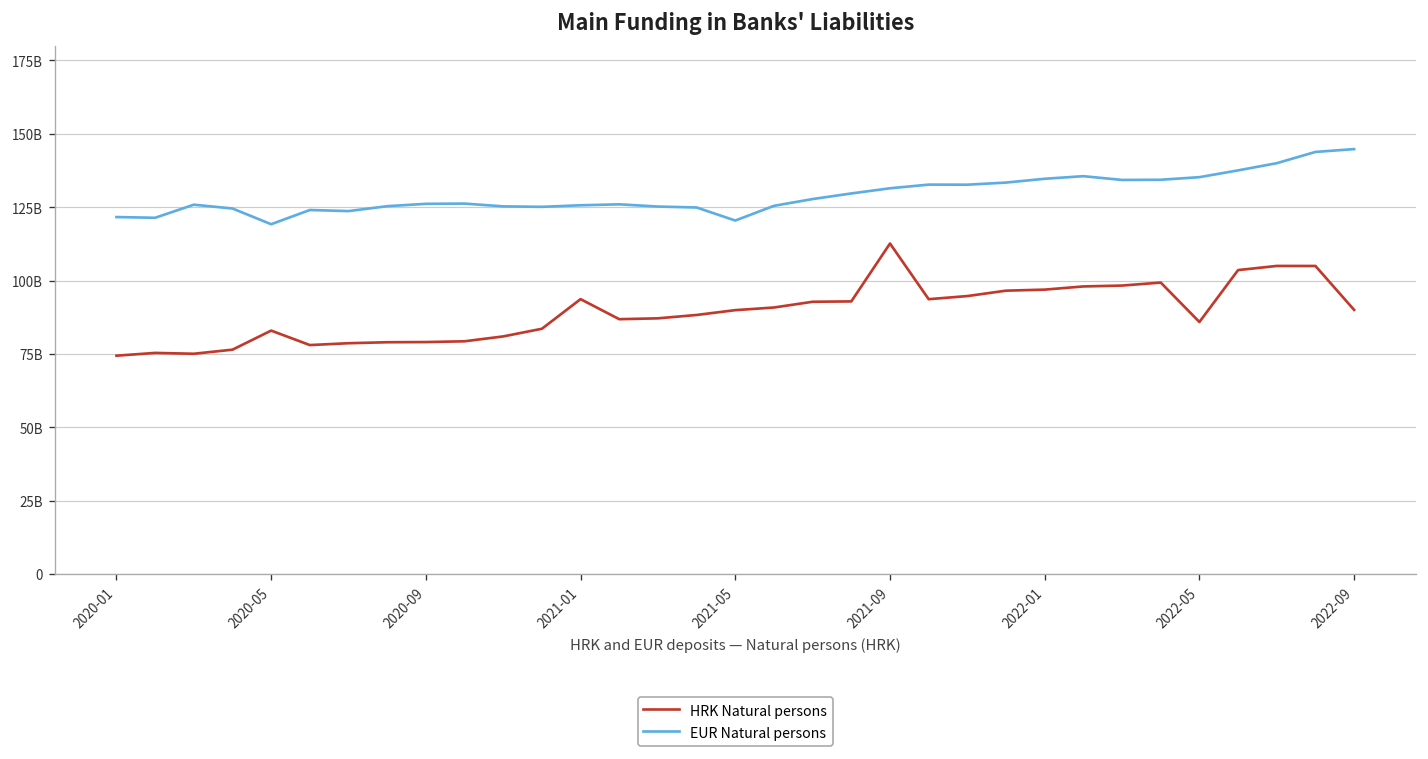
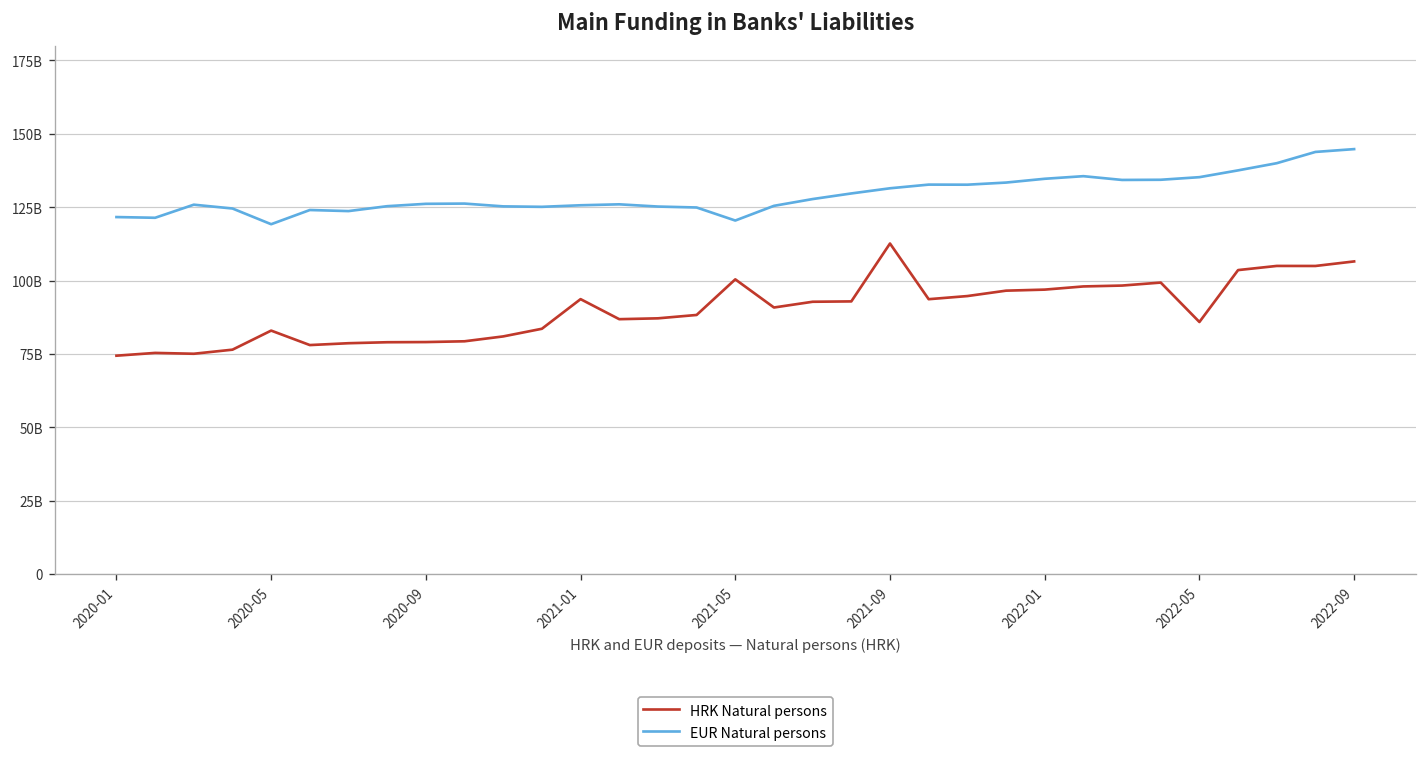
  {
    "HRK Natural persons": {
      "2020-01": 74000000000,
      "2020-05": 83000000000,
      "2020-09": 79000000000,
      "2021-01": 94000000000,
-     "2021-05": 90000000000,
+     "2021-05": 100000000000,
      "2021-09": 113000000000,
      "2022-01": 97000000000,
      "2022-05": 86000000000,
-     "2022-09": 90000000000
+     "2022-09": 107000000000
    },
    "EUR Natural persons": {
      "2020-01": 122000000000,
      "2020-05": 119000000000,
      "2020-09": 126000000000,
      "2021-01": 126000000000,
      "2021-05": 120000000000,
      "2021-09": 131000000000,
      "2022-01": 135000000000,
      "2022-05": 135000000000,
      "2022-09": 145000000000
    }
  }
